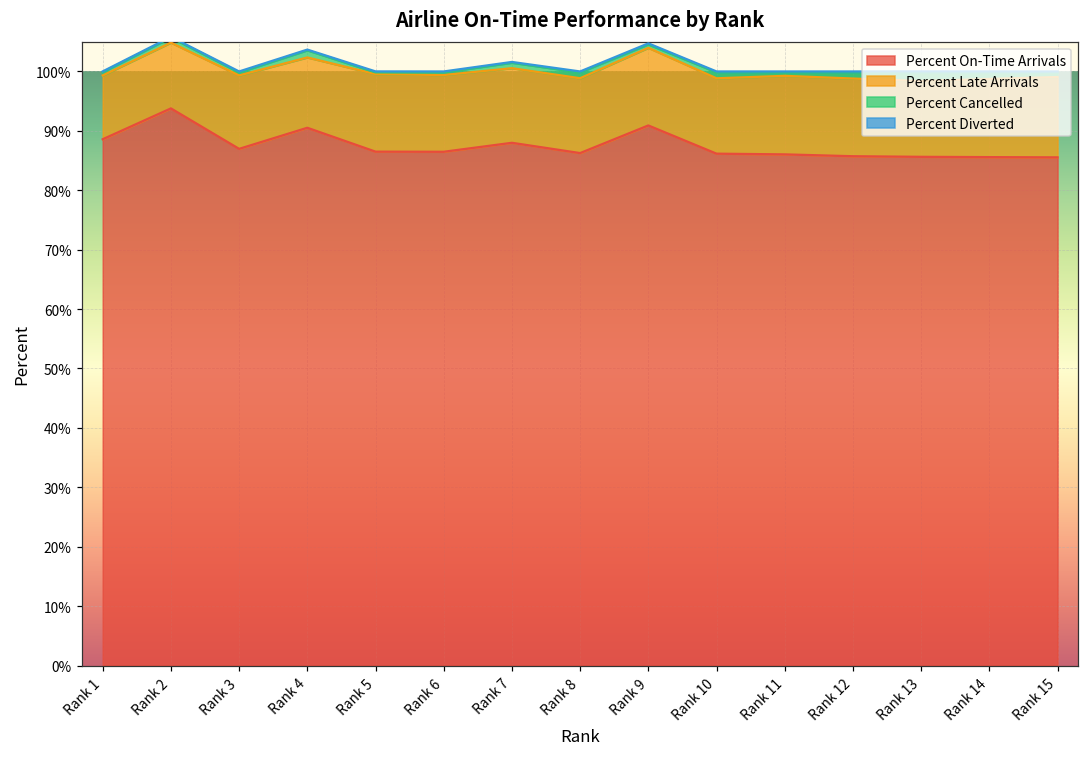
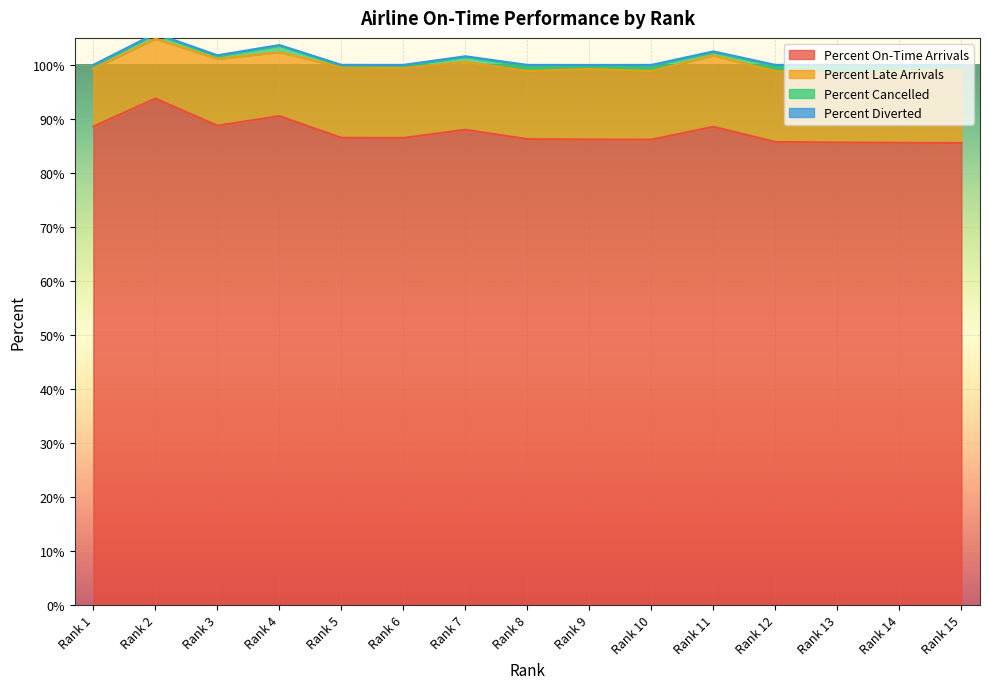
  {
    "Percent On-Time Arrivals": {
      "Rank 1": "89%",
      "Rank 2": "94%",
-     "Rank 3": "87%",
+     "Rank 3": "89%",
      "Rank 4": "91%",
      "Rank 5": "87%",
      "Rank 6": "86%",
      "Rank 7": "88%",
      "Rank 8": "86%",
-     "Rank 9": "91%",
+     "Rank 9": "86%",
      "Rank 10": "86%",
-     "Rank 11": "86%",
+     "Rank 11": "89%",
      "Rank 12": "86%",
      "Rank 13": "86%",
      "Rank 14": "86%",
      "Rank 15": "86%"
    },
    "Percent Late Arrivals": {
      "Rank 1": "11%",
      "Rank 2": "11%",
      "Rank 3": "12%",
      "Rank 4": "12%",
      "Rank 7": "13%",
      "Rank 8": "13%",
      "Rank 9": "13%",
      "Rank 10": "13%",
      "Rank 11": "13%",
      "Rank 12": "13%"
    }
  }
